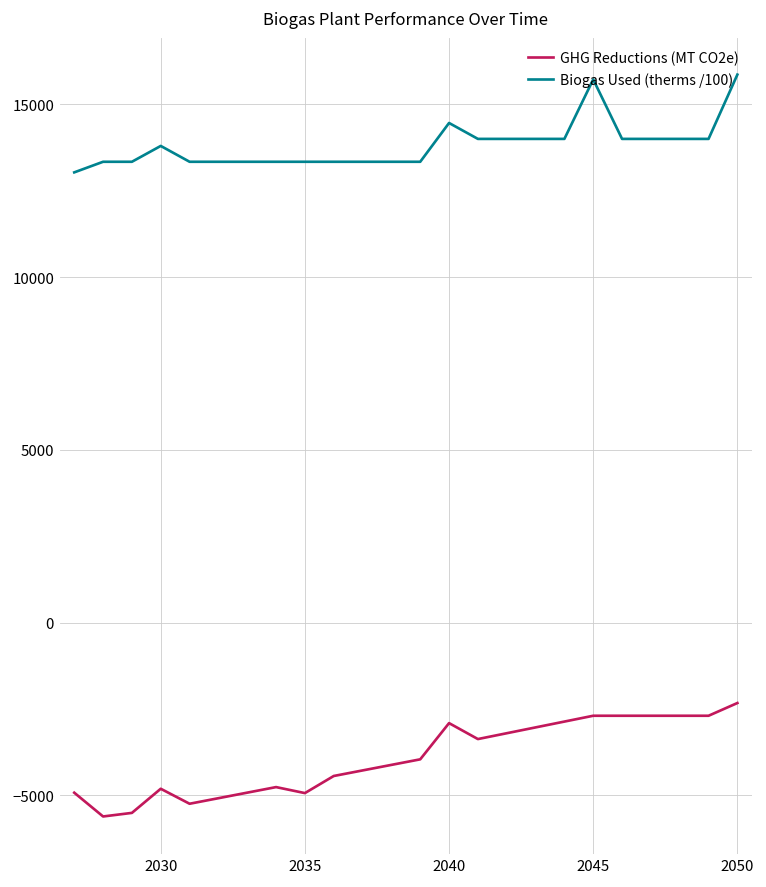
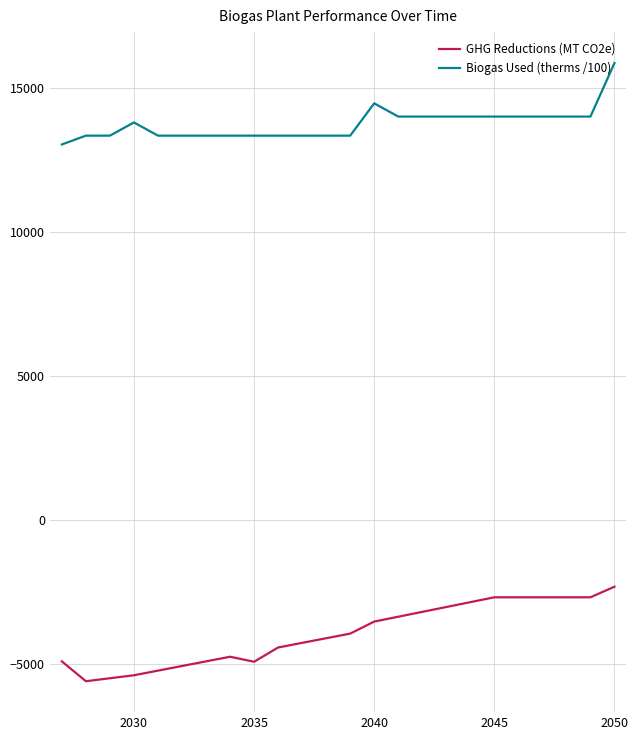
  {
    "GHG Reductions (MT CO2e)": {
-     "2030": -4800,
+     "2030": -5400,
      "2035": -4900,
-     "2040": -2900,
+     "2040": -3500,
      "2045": -2700,
      "2050": -2300
    },
    "Biogas Used (therms /100)": {
      "2030": 13800,
      "2035": 13300,
      "2040": 14500,
-     "2045": 15700,
+     "2045": 14000,
      "2050": 15900
    }
  }
